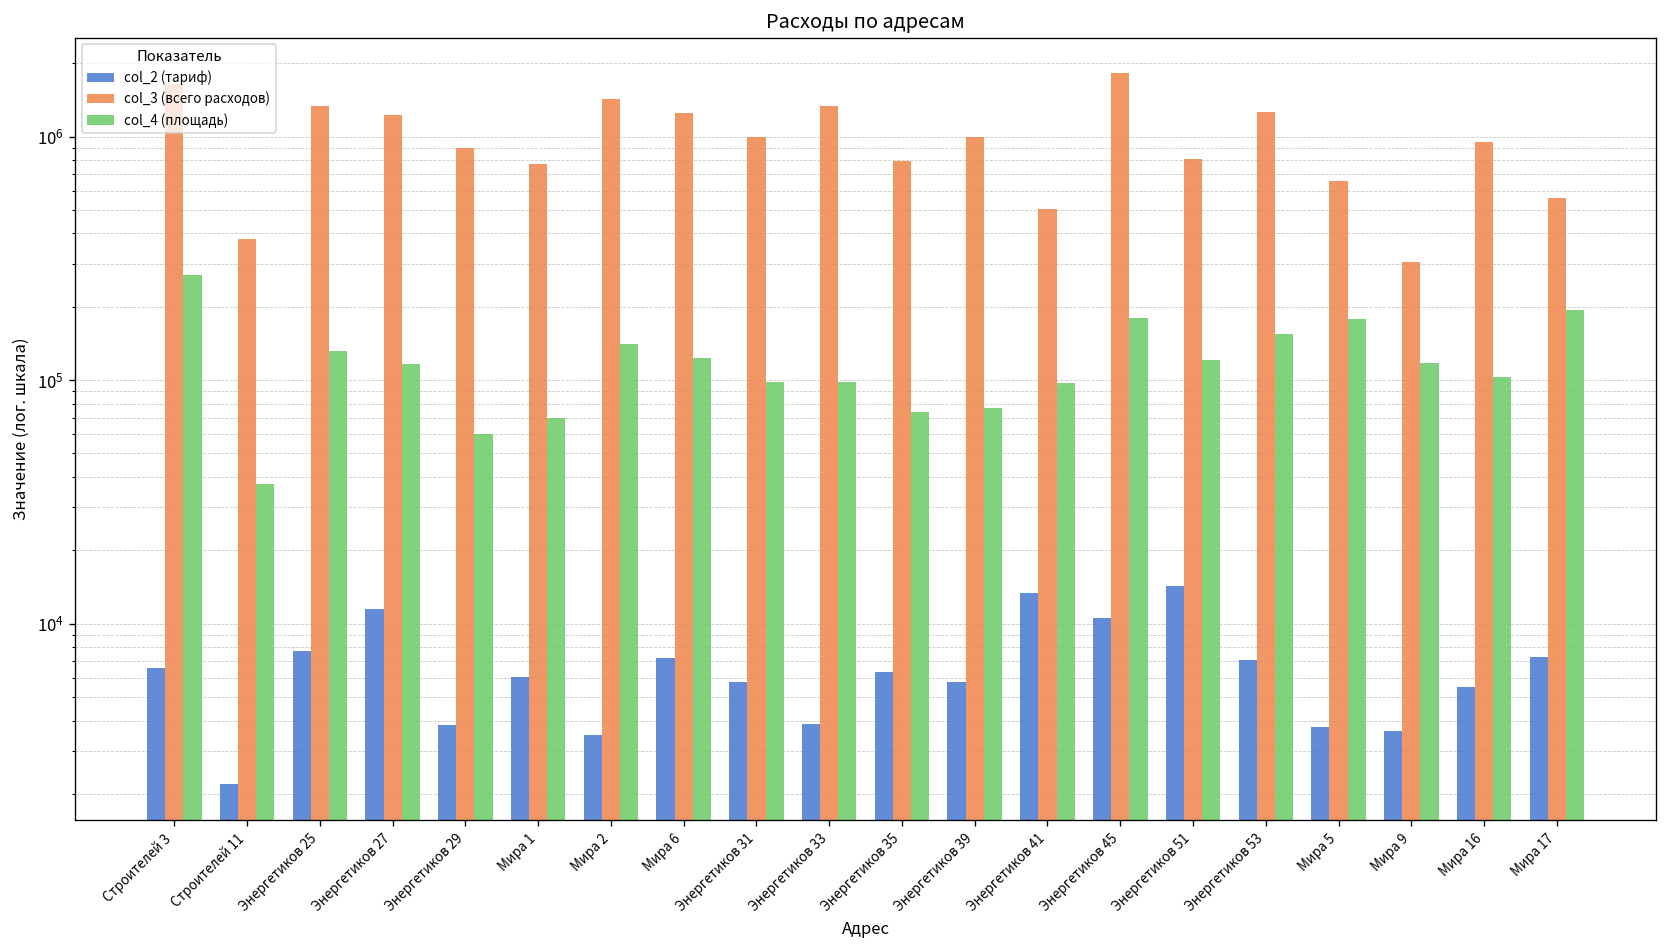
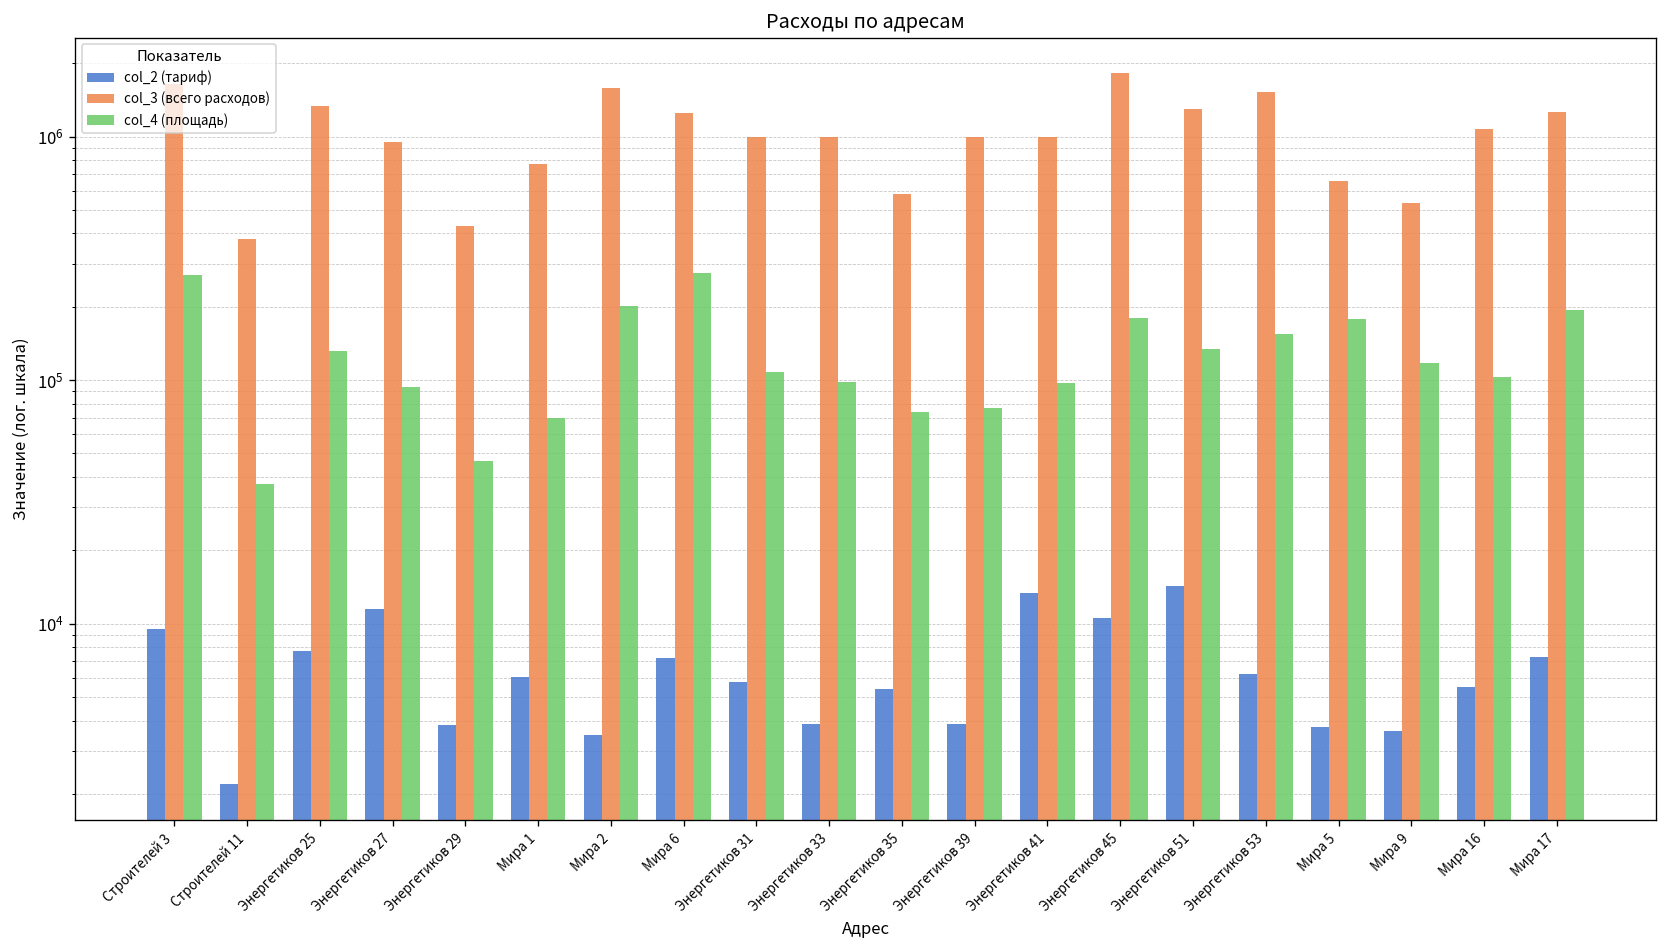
  {
    "col_2 (тариф)": {
-     "Строителей 3": 6600,
+     "Строителей 3": 10000,
      "Строителей 11": 2200,
      "Энергетиков 25": 7700,
      "Энергетиков 27": 11000,
      "Энергетиков 29": 3800,
      "Мира 1": 6000,
      "Мира 2": 3500,
      "Мира 6": 7200,
      "Энергетиков 31": 5700,
      "Энергетиков 33": 3900,
-     "Энергетиков 35": 6300,
-     "Энергетиков 39": 5700,
+     "Энергетиков 35": 5400,
+     "Энергетиков 39": 3900,
      "Энергетиков 41": 13000,
      "Энергетиков 45": 11000,
      "Энергетиков 51": 14000,
-     "Энергетиков 53": 7100,
+     "Энергетиков 53": 6200,
      "Мира 5": 3800,
      "Мира 9": 3600,
      "Мира 16": 5500,
      "Мира 17": 7300
    },
    "col_3 (всего расходов)": {
      "Строителей 11": 380000,
      "Энергетиков 25": 1300000,
-     "Энергетиков 27": 1200000,
-     "Энергетиков 29": 900000,
+     "Энергетиков 27": 900000,
+     "Энергетиков 29": 430000,
      "Мира 1": 770000,
-     "Мира 2": 1400000,
+     "Мира 2": 1600000,
      "Мира 6": 1300000,
      "Энергетиков 31": 1000000,
-     "Энергетиков 33": 1300000,
-     "Энергетиков 35": 790000,
+     "Энергетиков 33": 1000000,
+     "Энергетиков 35": 580000,
      "Энергетиков 39": 1000000,
-     "Энергетиков 41": 510000,
+     "Энергетиков 41": 1000000,
      "Энергетиков 45": 1800000,
-     "Энергетиков 51": 810000,
-     "Энергетиков 53": 1300000,
+     "Энергетиков 51": 1300000,
+     "Энергетиков 53": 1500000,
      "Мира 5": 650000,
-     "Мира 9": 310000,
-     "Мира 16": 900000,
-     "Мира 17": 560000
+     "Мира 9": 530000,
+     "Мира 16": 1100000,
+     "Мира 17": 1300000
    },
    "col_4 (площадь)": {
      "Строителей 3": 270000,
      "Строителей 11": 37000,
      "Энергетиков 25": 130000,
-     "Энергетиков 27": 120000,
-     "Энергетиков 29": 60000,
+     "Энергетиков 27": 90000,
+     "Энергетиков 29": 47000,
      "Мира 1": 70000,
-     "Мира 2": 140000,
-     "Мира 6": 120000,
-     "Энергетиков 31": 100000,
+     "Мира 2": 200000,
+     "Мира 6": 280000,
+     "Энергетиков 31": 110000,
      "Энергетиков 33": 100000,
      "Энергетиков 35": 74000,
      "Энергетиков 39": 77000,
      "Энергетиков 41": 100000,
      "Энергетиков 45": 180000,
-     "Энергетиков 51": 120000,
+     "Энергетиков 51": 130000,
      "Энергетиков 53": 160000,
      "Мира 5": 180000,
      "Мира 9": 120000,
      "Мира 16": 100000,
      "Мира 17": 190000
    }
  }
